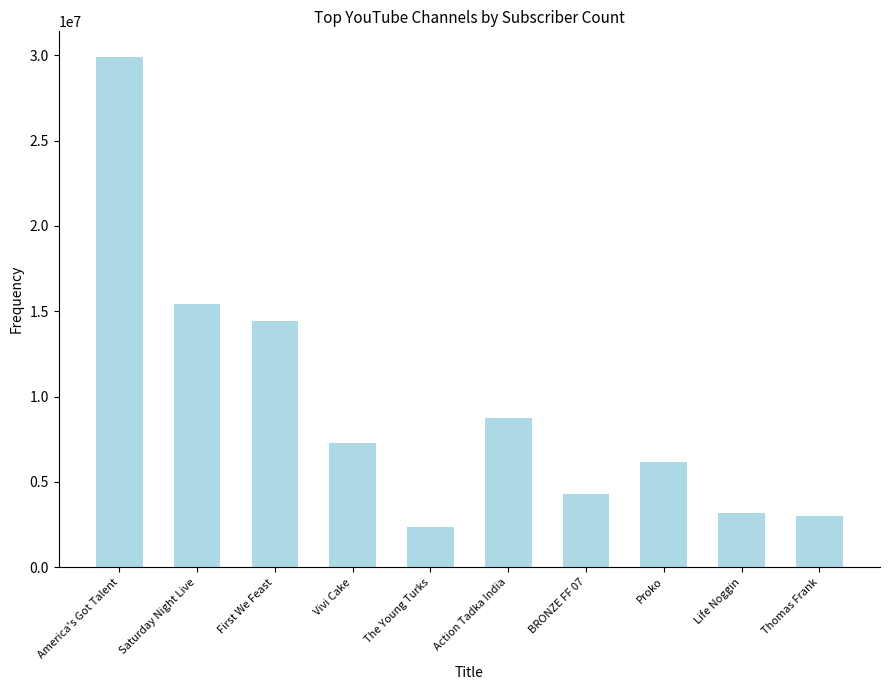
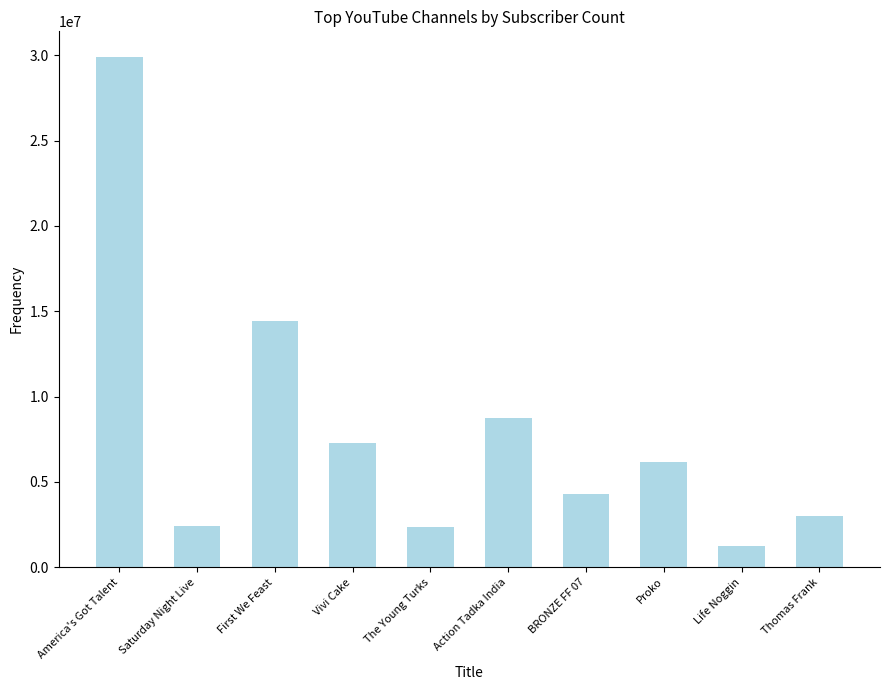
  {
    "America's Got Talent": 29900000,
-   "Saturday Night Live": 15400000,
+   "Saturday Night Live": 2400000,
    "First We Feast": 14400000,
    "Vivi Cake": 7300000,
    "The Young Turks": 2400000,
    "Action Tadka India": 8700000,
    "BRONZE FF 07": 4300000,
    "Proko": 6200000,
-   "Life Noggin": 3200000,
+   "Life Noggin": 1300000,
    "Thomas Frank": 3000000
  }
